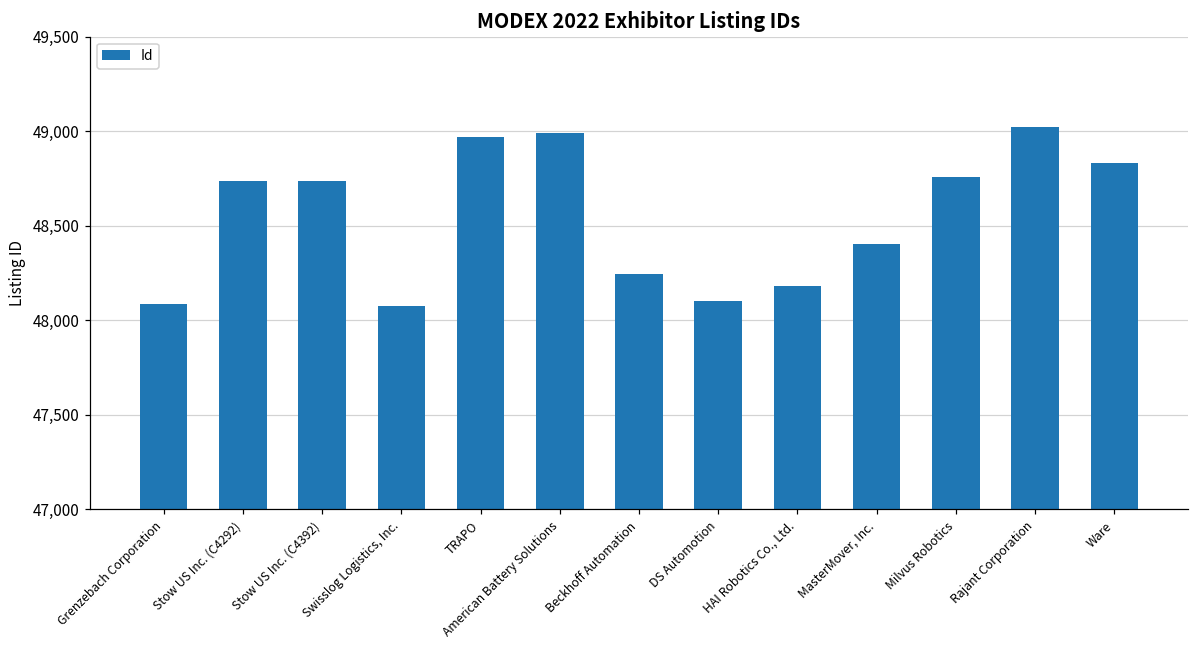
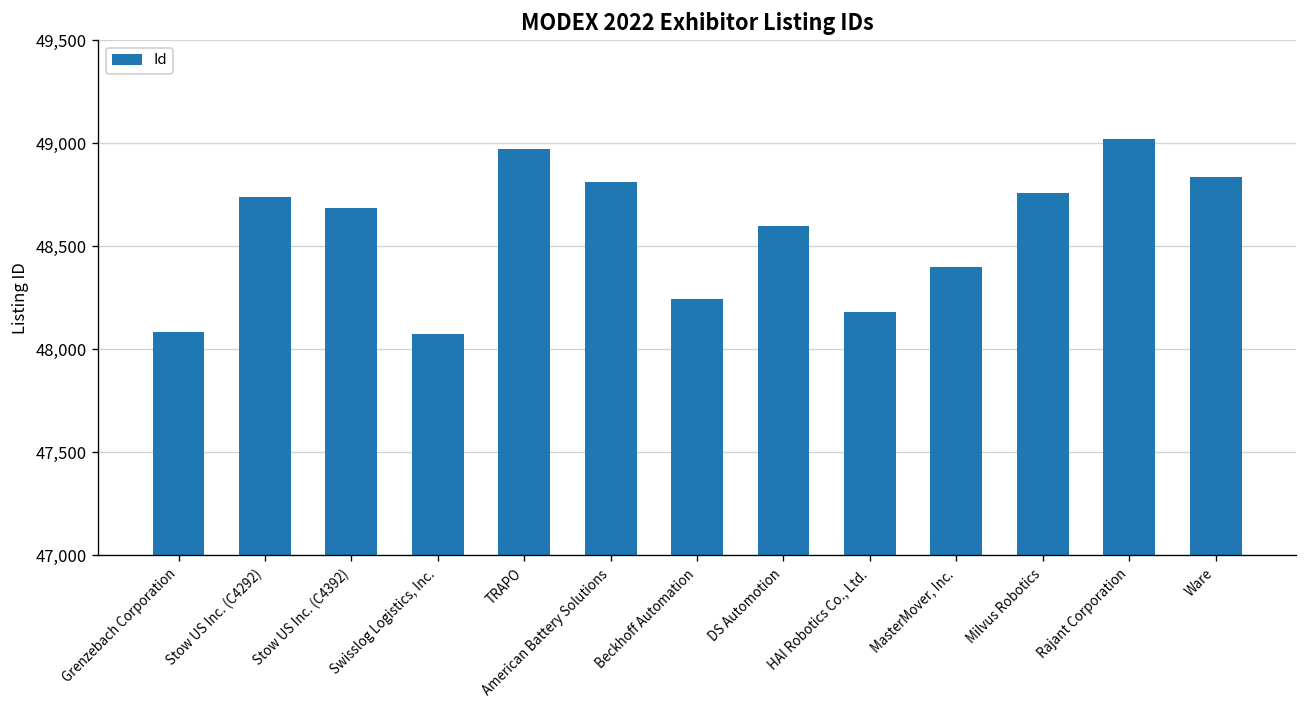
  {
    "Grenzebach Corporation": "48,090",
    "Stow US Inc. (C4292)": "48,740",
-   "Stow US Inc. (C4392)": "48,740",
+   "Stow US Inc. (C4392)": "48,690",
    "Swisslog Logistics, Inc.": "48,080",
    "TRAPO": "48,970",
-   "American Battery Solutions": "48,990",
+   "American Battery Solutions": "48,810",
    "Beckhoff Automation": "48,240",
-   "DS Automotion": "48,100",
+   "DS Automotion": "48,600",
    "HAI Robotics Co., Ltd.": "48,180",
    "MasterMover, Inc.": "48,400",
    "Milvus Robotics": "48,760",
    "Rajant Corporation": "49,020",
    "Ware": "48,830"
  }
